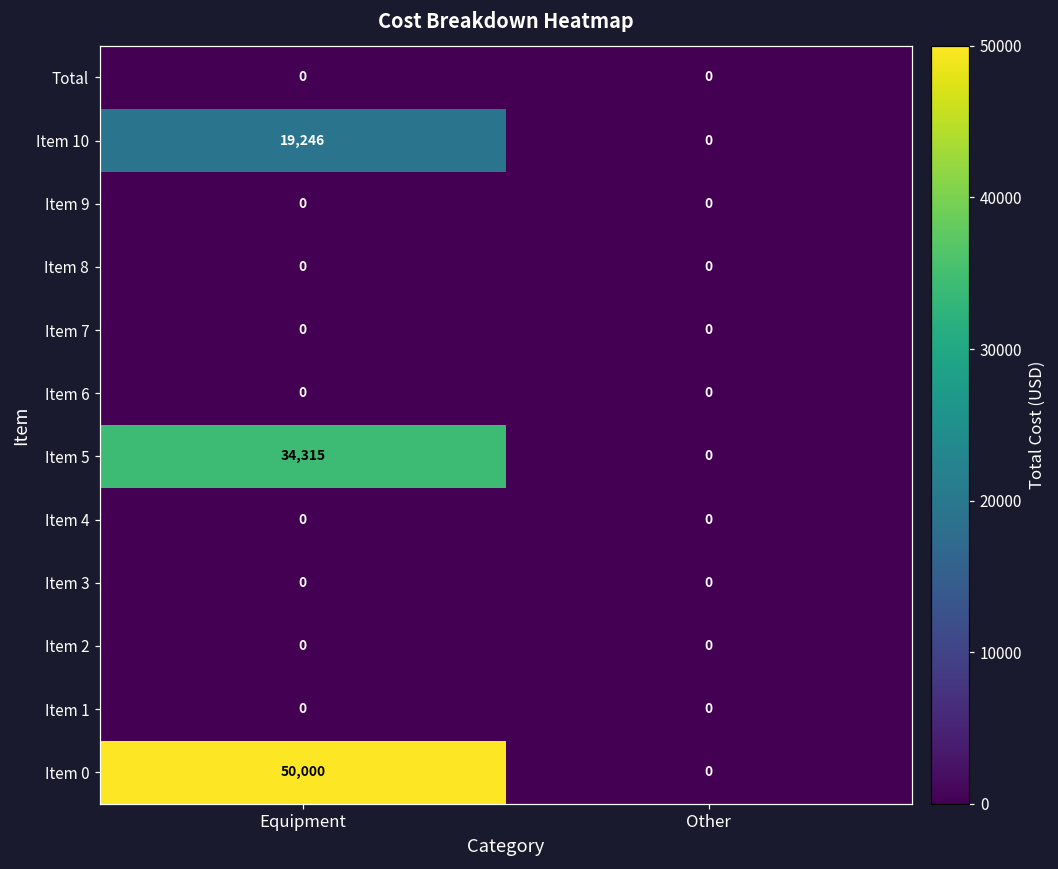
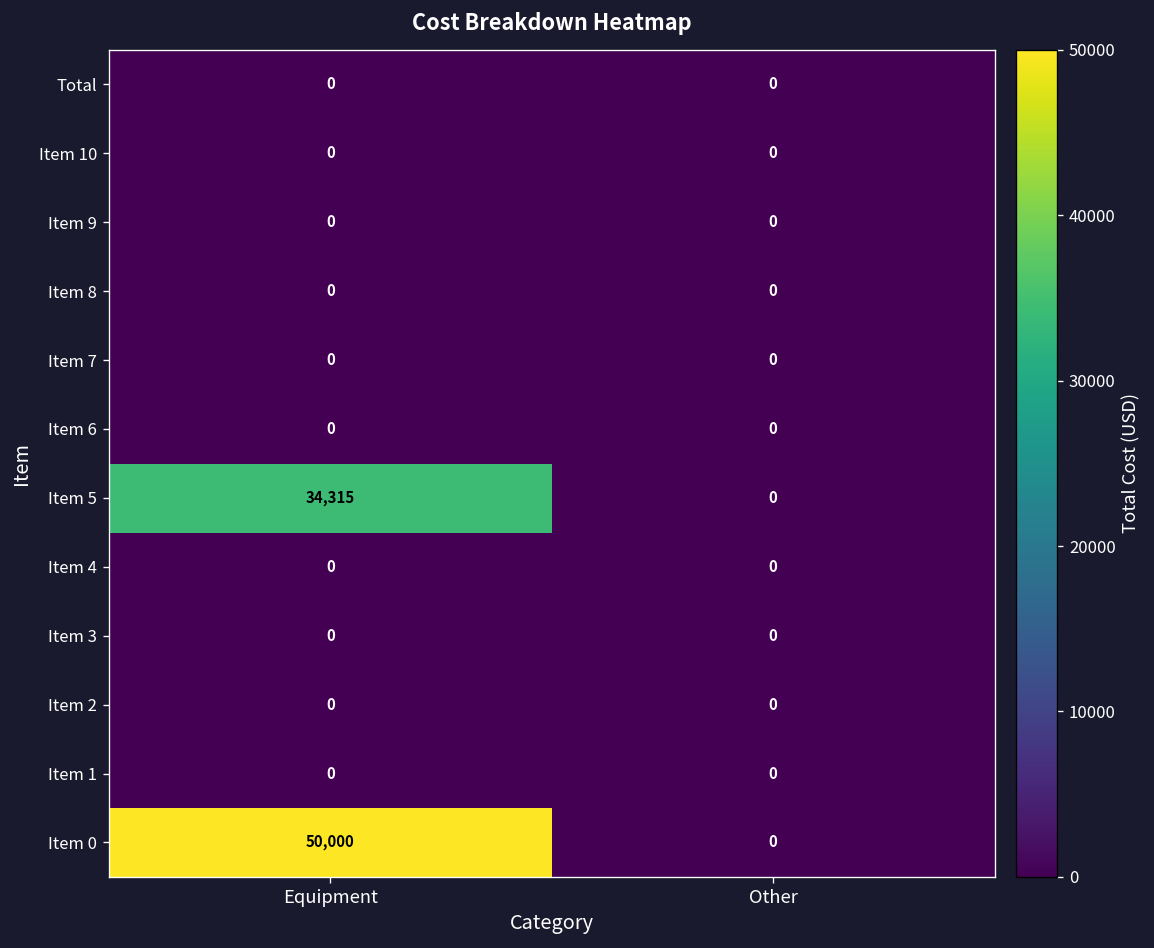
  {
    "Total": {
      "Equipment": "0",
      "Other": "0"
    },
    "Item 10": {
-     "Equipment": "19,246",
+     "Equipment": "0",
      "Other": "0"
    },
    "Item 9": {
      "Equipment": "0",
      "Other": "0"
    },
    "Item 8": {
      "Equipment": "0",
      "Other": "0"
    },
    "Item 7": {
      "Equipment": "0",
      "Other": "0"
    },
    "Item 6": {
      "Equipment": "0",
      "Other": "0"
    },
    "Item 5": {
      "Equipment": "34,315",
      "Other": "0"
    },
    "Item 4": {
      "Equipment": "0",
      "Other": "0"
    },
    "Item 3": {
      "Equipment": "0",
      "Other": "0"
    },
    "Item 2": {
      "Equipment": "0",
      "Other": "0"
    },
    "Item 1": {
      "Equipment": "0",
      "Other": "0"
    },
    "Item 0": {
      "Equipment": "50,000",
      "Other": "0"
    }
  }
